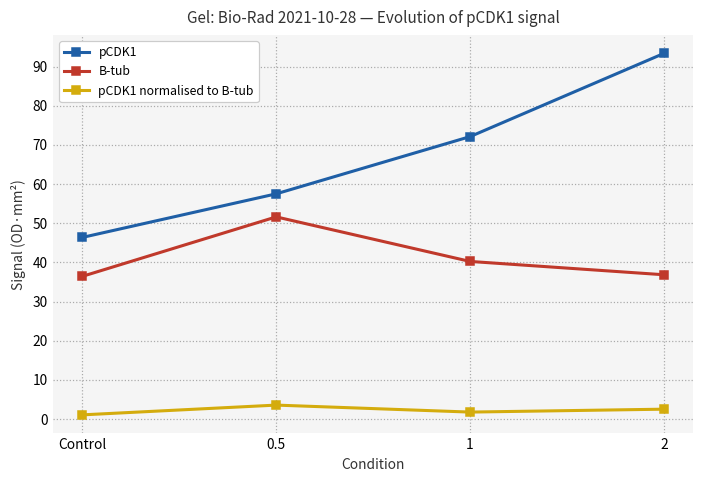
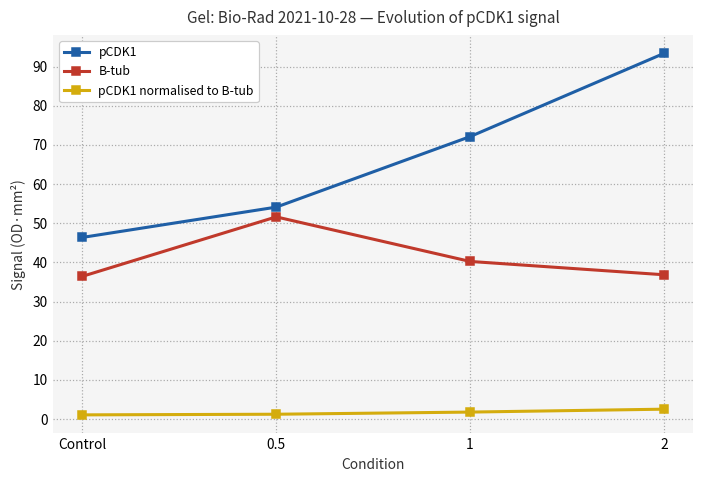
  {
    "pCDK1": {
      "Control": 46,
-     "0.5": 58,
+     "0.5": 54,
      "1": 72,
      "2": 93
    },
    "B-tub": {
      "Control": 36,
      "0.5": 52,
      "1": 40,
      "2": 37
    },
    "pCDK1 normalised to B-tub": {
      "Control": 1,
-     "0.5": 4,
+     "0.5": 1,
      "1": 2,
      "2": 3
    }
  }
